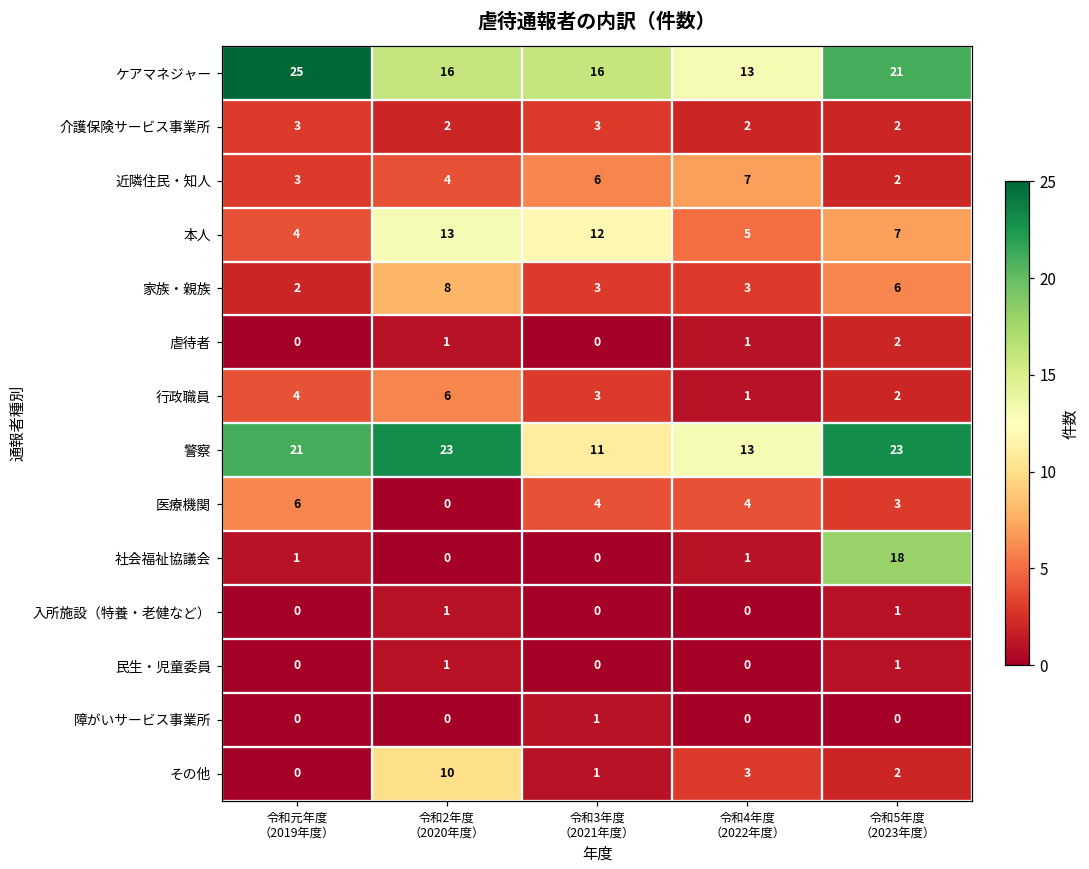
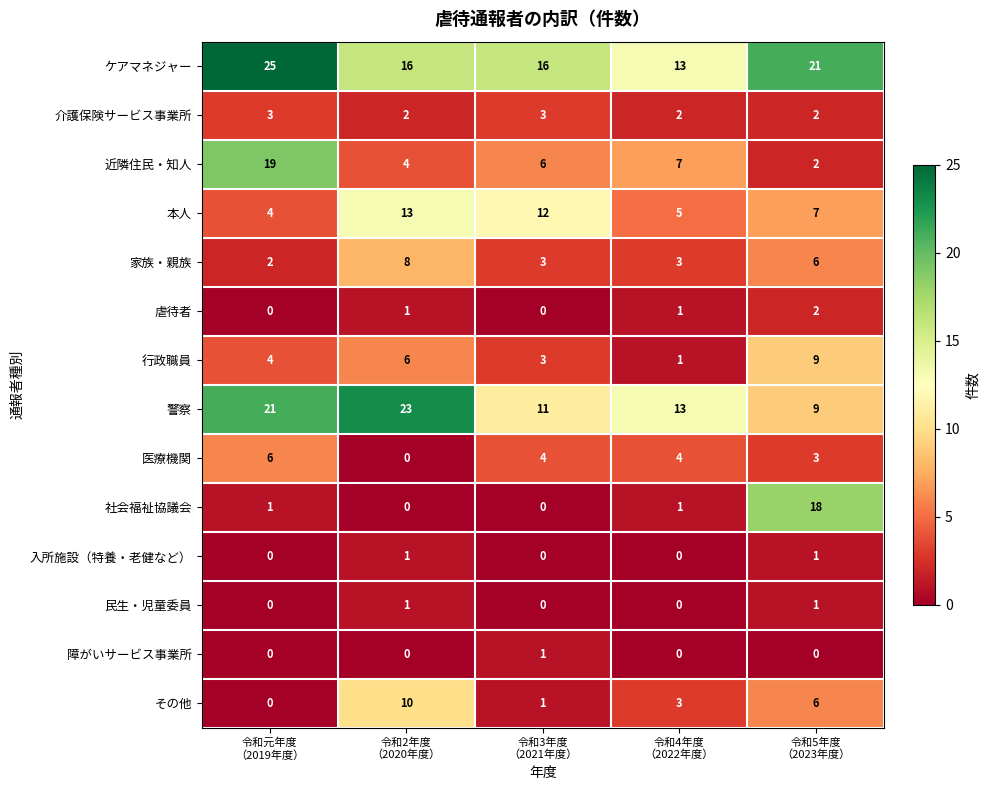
  {
    "ケアマネジャー": {
      "令和元年度 （2019年度）": 25,
      "令和2年度 （2020年度）": 16,
      "令和3年度 （2021年度）": 16,
      "令和4年度 （2022年度）": 13,
      "令和5年度 （2023年度）": 21
    },
    "介護保険サービス事業所": {
      "令和元年度 （2019年度）": 3,
      "令和2年度 （2020年度）": 2,
      "令和3年度 （2021年度）": 3,
      "令和4年度 （2022年度）": 2,
      "令和5年度 （2023年度）": 2
    },
    "近隣住民・知人": {
-     "令和元年度 （2019年度）": 3,
+     "令和元年度 （2019年度）": 19,
      "令和2年度 （2020年度）": 4,
      "令和3年度 （2021年度）": 6,
      "令和4年度 （2022年度）": 7,
      "令和5年度 （2023年度）": 2
    },
    "本人": {
      "令和元年度 （2019年度）": 4,
      "令和2年度 （2020年度）": 13,
      "令和3年度 （2021年度）": 12,
      "令和4年度 （2022年度）": 5,
      "令和5年度 （2023年度）": 7
    },
    "家族・親族": {
      "令和元年度 （2019年度）": 2,
      "令和2年度 （2020年度）": 8,
      "令和3年度 （2021年度）": 3,
      "令和4年度 （2022年度）": 3,
      "令和5年度 （2023年度）": 6
    },
    "虐待者": {
      "令和元年度 （2019年度）": 0,
      "令和2年度 （2020年度）": 1,
      "令和3年度 （2021年度）": 0,
      "令和4年度 （2022年度）": 1,
      "令和5年度 （2023年度）": 2
    },
    "行政職員": {
      "令和元年度 （2019年度）": 4,
      "令和2年度 （2020年度）": 6,
      "令和3年度 （2021年度）": 3,
      "令和4年度 （2022年度）": 1,
-     "令和5年度 （2023年度）": 2
+     "令和5年度 （2023年度）": 9
    },
    "警察": {
      "令和元年度 （2019年度）": 21,
      "令和2年度 （2020年度）": 23,
      "令和3年度 （2021年度）": 11,
      "令和4年度 （2022年度）": 13,
-     "令和5年度 （2023年度）": 23
+     "令和5年度 （2023年度）": 9
    },
    "医療機関": {
      "令和元年度 （2019年度）": 6,
      "令和2年度 （2020年度）": 0,
      "令和3年度 （2021年度）": 4,
      "令和4年度 （2022年度）": 4,
      "令和5年度 （2023年度）": 3
    },
    "社会福祉協議会": {
      "令和元年度 （2019年度）": 1,
      "令和2年度 （2020年度）": 0,
      "令和3年度 （2021年度）": 0,
      "令和4年度 （2022年度）": 1,
      "令和5年度 （2023年度）": 18
    },
    "入所施設（特養・老健など）": {
      "令和元年度 （2019年度）": 0,
      "令和2年度 （2020年度）": 1,
      "令和3年度 （2021年度）": 0,
      "令和4年度 （2022年度）": 0,
      "令和5年度 （2023年度）": 1
    },
    "民生・児童委員": {
      "令和元年度 （2019年度）": 0,
      "令和2年度 （2020年度）": 1,
      "令和3年度 （2021年度）": 0,
      "令和4年度 （2022年度）": 0,
      "令和5年度 （2023年度）": 1
    },
    "障がいサービス事業所": {
      "令和元年度 （2019年度）": 0,
      "令和2年度 （2020年度）": 0,
      "令和3年度 （2021年度）": 1,
      "令和4年度 （2022年度）": 0,
      "令和5年度 （2023年度）": 0
    },
    "その他": {
      "令和元年度 （2019年度）": 0,
      "令和2年度 （2020年度）": 10,
      "令和3年度 （2021年度）": 1,
      "令和4年度 （2022年度）": 3,
-     "令和5年度 （2023年度）": 2
+     "令和5年度 （2023年度）": 6
    }
  }
